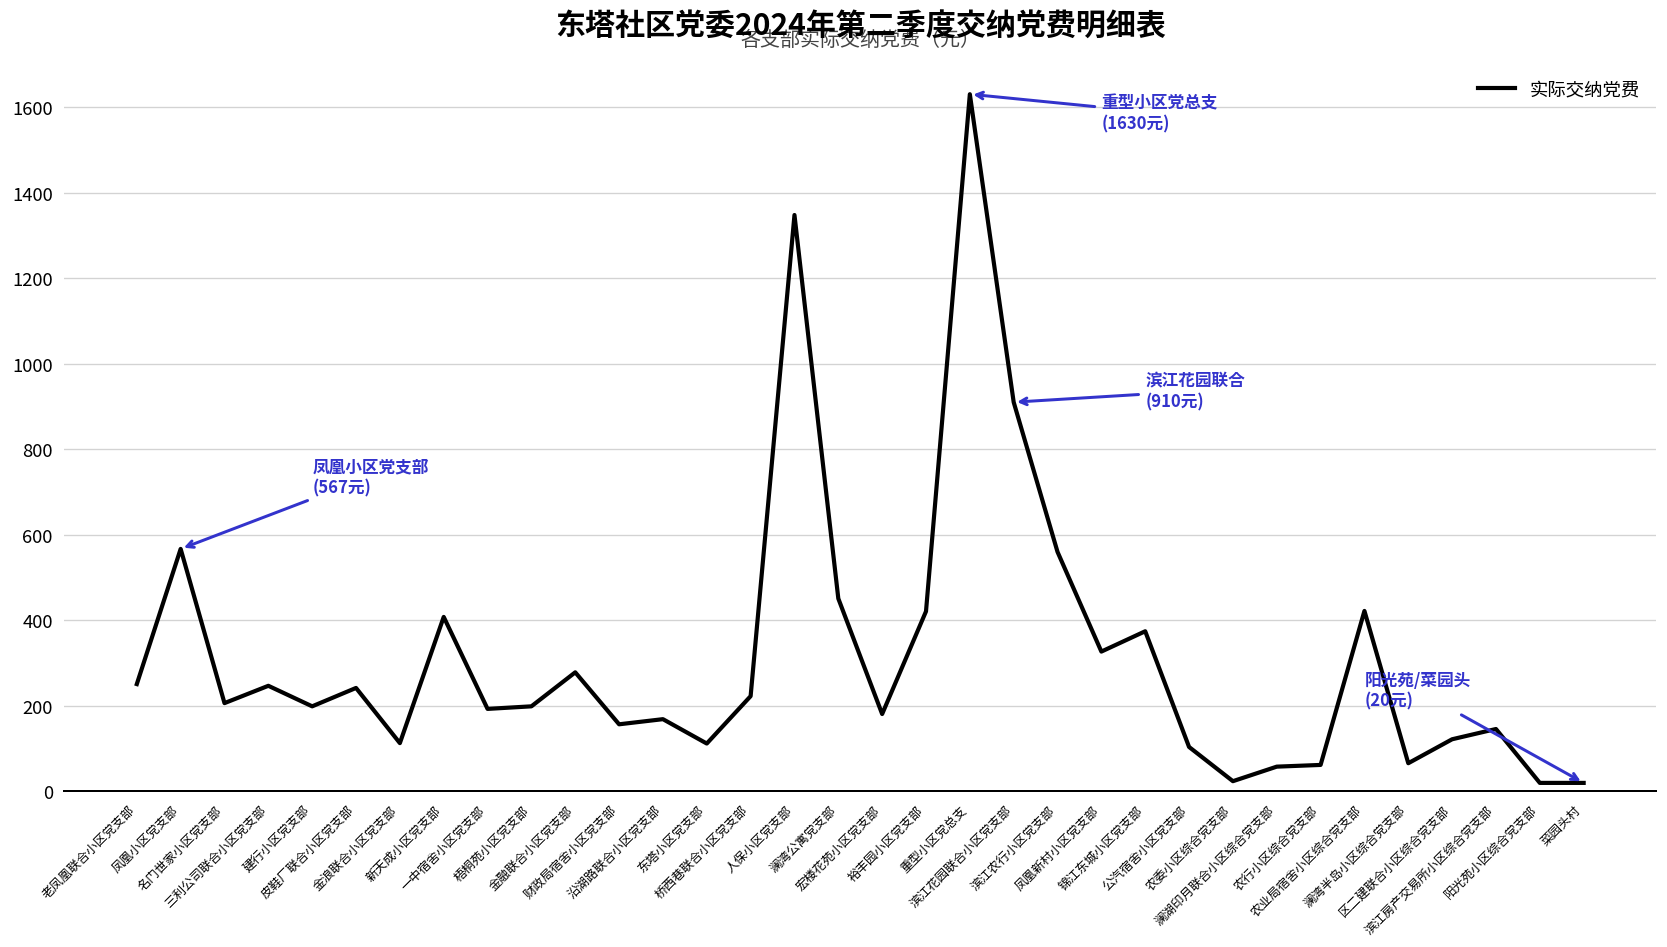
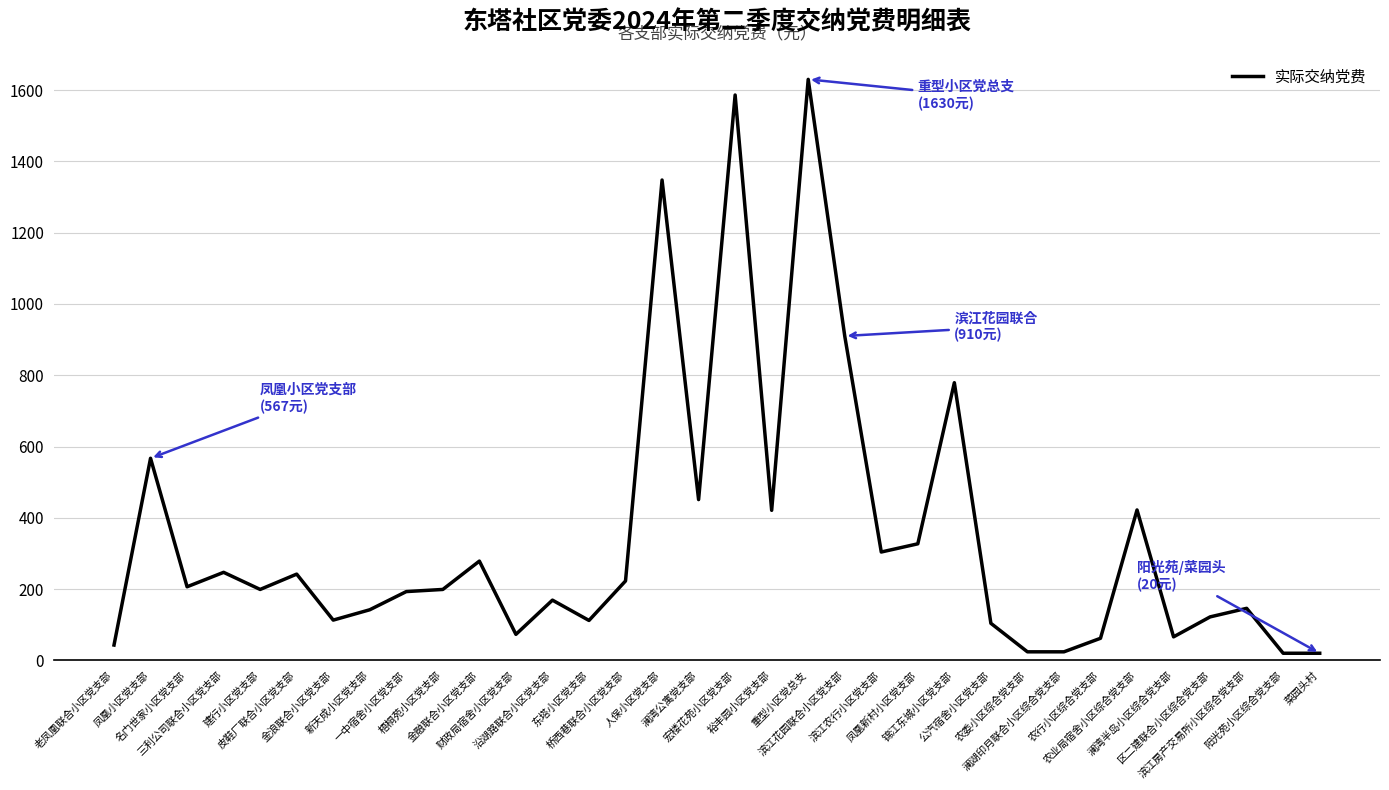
  {
-   "老凤凰联合小区党支部": 250,
+   "老凤凰联合小区党支部": 40,
    "名门世家小区党支部": 210,
    "三利公司联合小区党支部": 250,
    "建行小区党支部": 200,
    "皮鞋厂联合小区党支部": 240,
    "金浪联合小区党支部": 110,
-   "新天成小区党支部": 410,
+   "新天成小区党支部": 140,
    "一中宿舍小区党支部": 190,
    "梧桐苑小区党支部": 200,
    "金融联合小区党支部": 280,
-   "财政局宿舍小区党支部": 160,
+   "财政局宿舍小区党支部": 70,
    "沿湖路联合小区党支部": 170,
    "东塔小区党支部": 110,
    "桥西巷联合小区党支部": 220,
    "人保小区党支部": 1350,
    "澜湾公寓党支部": 450,
-   "宏楼花苑小区党支部": 180,
+   "宏楼花苑小区党支部": 1590,
    "裕丰园小区党支部": 420,
-   "滨江农行小区党支部": 560,
+   "滨江农行小区党支部": 300,
    "凤凰新村小区党支部": 330,
-   "锦江东城小区党支部": 370,
+   "锦江东城小区党支部": 780,
    "公汽宿舍小区党支部": 100,
    "农委小区综合党支部": 20,
-   "澜湖印月联合小区综合党支部": 60,
+   "澜湖印月联合小区综合党支部": 20,
    "农行小区综合党支部": 60,
    "农业局宿舍小区综合党支部": 420,
    "阳光苑小区综合党支部": 20,
    "菜园头村": 20
  }
